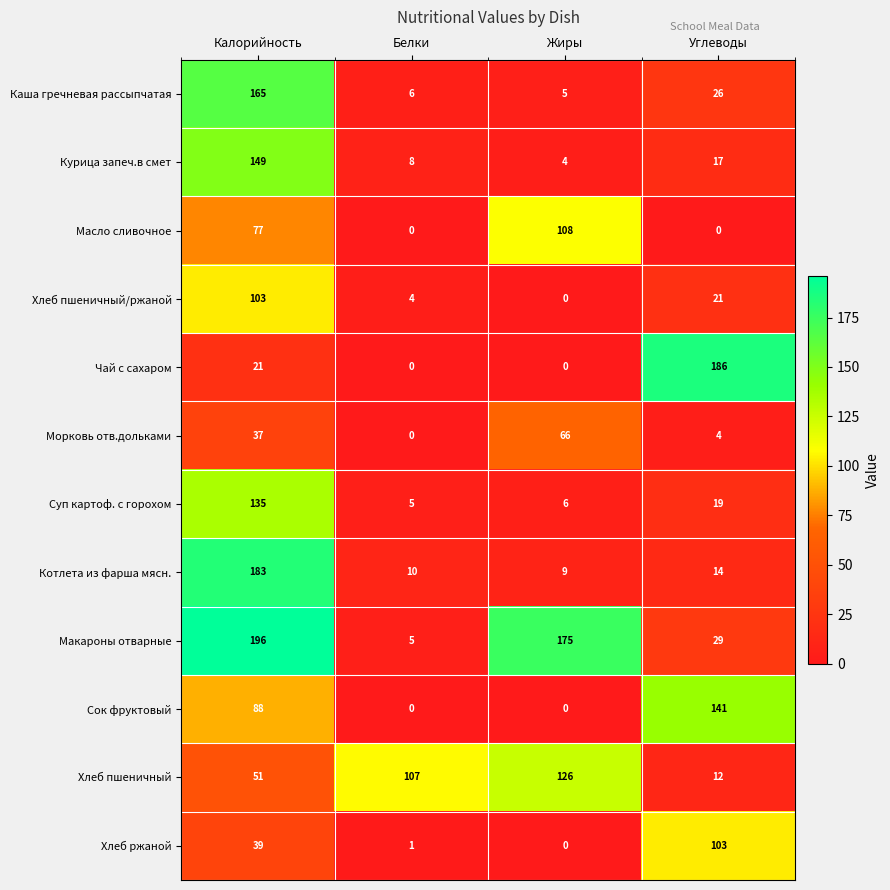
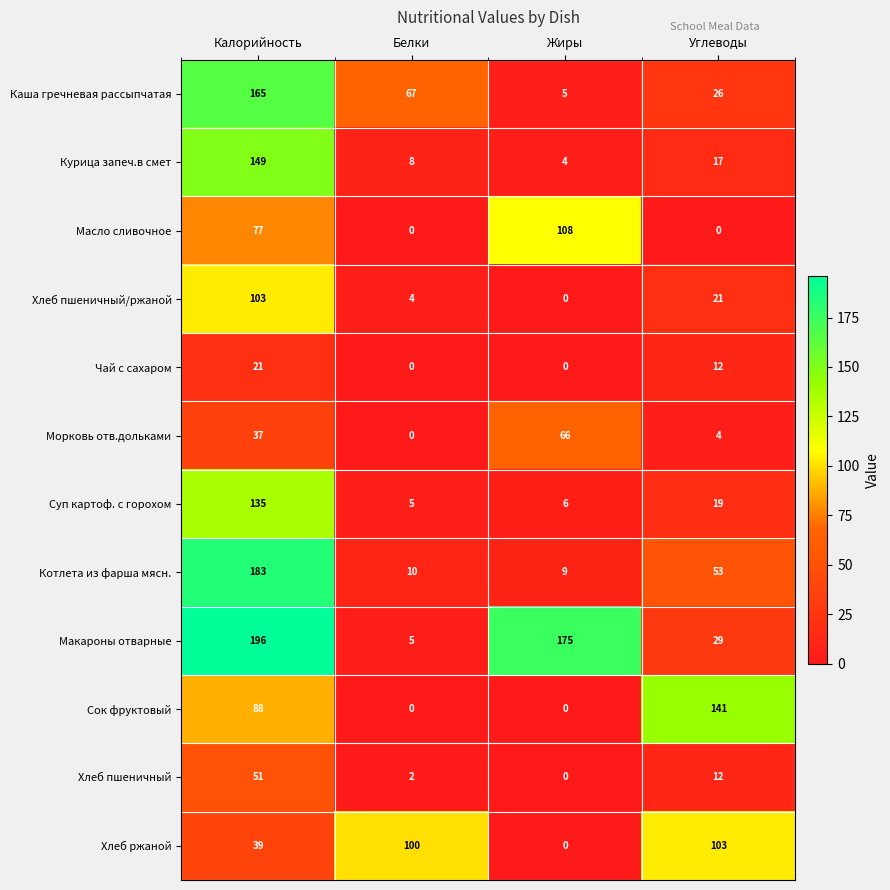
  {
    "Каша гречневая рассыпчатая": {
      "Калорийность": 165,
-     "Белки": 6,
+     "Белки": 67,
      "Жиры": 5,
      "Углеводы": 26
    },
    "Курица запеч.в смет": {
      "Калорийность": 149,
      "Белки": 8,
      "Жиры": 4,
      "Углеводы": 17
    },
    "Масло сливочное": {
      "Калорийность": 77,
      "Белки": 0,
      "Жиры": 108,
      "Углеводы": 0
    },
    "Хлеб пшеничный/ржаной": {
      "Калорийность": 103,
      "Белки": 4,
      "Жиры": 0,
      "Углеводы": 21
    },
    "Чай с сахаром": {
      "Калорийность": 21,
      "Белки": 0,
      "Жиры": 0,
-     "Углеводы": 186
+     "Углеводы": 12
    },
    "Морковь отв.дольками": {
      "Калорийность": 37,
      "Белки": 0,
      "Жиры": 66,
      "Углеводы": 4
    },
    "Суп картоф. с горохом": {
      "Калорийность": 135,
      "Белки": 5,
      "Жиры": 6,
      "Углеводы": 19
    },
    "Котлета из фарша мясн.": {
      "Калорийность": 183,
      "Белки": 10,
      "Жиры": 9,
-     "Углеводы": 14
+     "Углеводы": 53
    },
    "Макароны отварные": {
      "Калорийность": 196,
      "Белки": 5,
      "Жиры": 175,
      "Углеводы": 29
    },
    "Сок фруктовый": {
      "Калорийность": 88,
      "Белки": 0,
      "Жиры": 0,
      "Углеводы": 141
    },
    "Хлеб пшеничный": {
      "Калорийность": 51,
-     "Белки": 107,
-     "Жиры": 126,
+     "Белки": 2,
+     "Жиры": 0,
      "Углеводы": 12
    },
    "Хлеб ржаной": {
      "Калорийность": 39,
-     "Белки": 1,
+     "Белки": 100,
      "Жиры": 0,
      "Углеводы": 103
    }
  }
